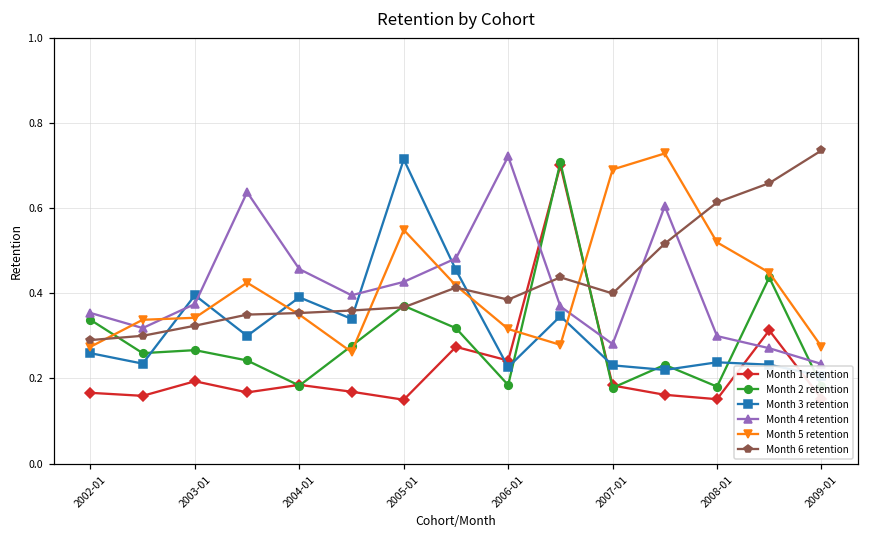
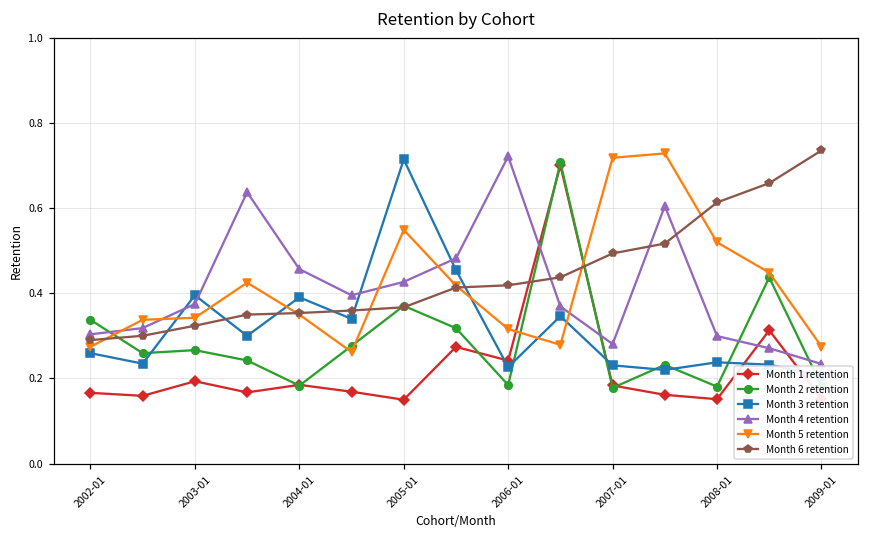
  {
    "Month 1 retention": {
      "2002-01": 0.17,
      "2003-01": 0.19,
      "2005-01": 0.15,
      "2006-01": 0.24,
      "2008-01": 0.15
    },
    "Month 2 retention": {
      "2002-01": 0.34,
      "2003-01": 0.27,
      "2006-01": 0.18,
      "2008-01": 0.18
    },
    "Month 3 retention": {
      "2002-01": 0.26,
      "2003-01": 0.40,
      "2004-01": 0.39,
      "2005-01": 0.71,
      "2006-01": 0.23,
      "2007-01": 0.23,
      "2008-01": 0.24
    },
    "Month 4 retention": {
-     "2002-01": 0.35,
+     "2002-01": 0.30,
      "2003-01": 0.37,
      "2004-01": 0.46,
      "2005-01": 0.43,
      "2006-01": 0.72,
      "2007-01": 0.28,
      "2008-01": 0.30,
      "2009-01": 0.23
    },
    "Month 5 retention": {
      "2002-01": 0.27,
      "2003-01": 0.34,
      "2005-01": 0.55,
      "2006-01": 0.32,
-     "2007-01": 0.69,
+     "2007-01": 0.72,
      "2008-01": 0.52,
      "2009-01": 0.27
    },
    "Month 6 retention": {
      "2002-01": 0.29,
      "2003-01": 0.32,
-     "2006-01": 0.38,
-     "2007-01": 0.40,
+     "2006-01": 0.42,
+     "2007-01": 0.49,
      "2008-01": 0.61,
      "2009-01": 0.74
    }
  }
